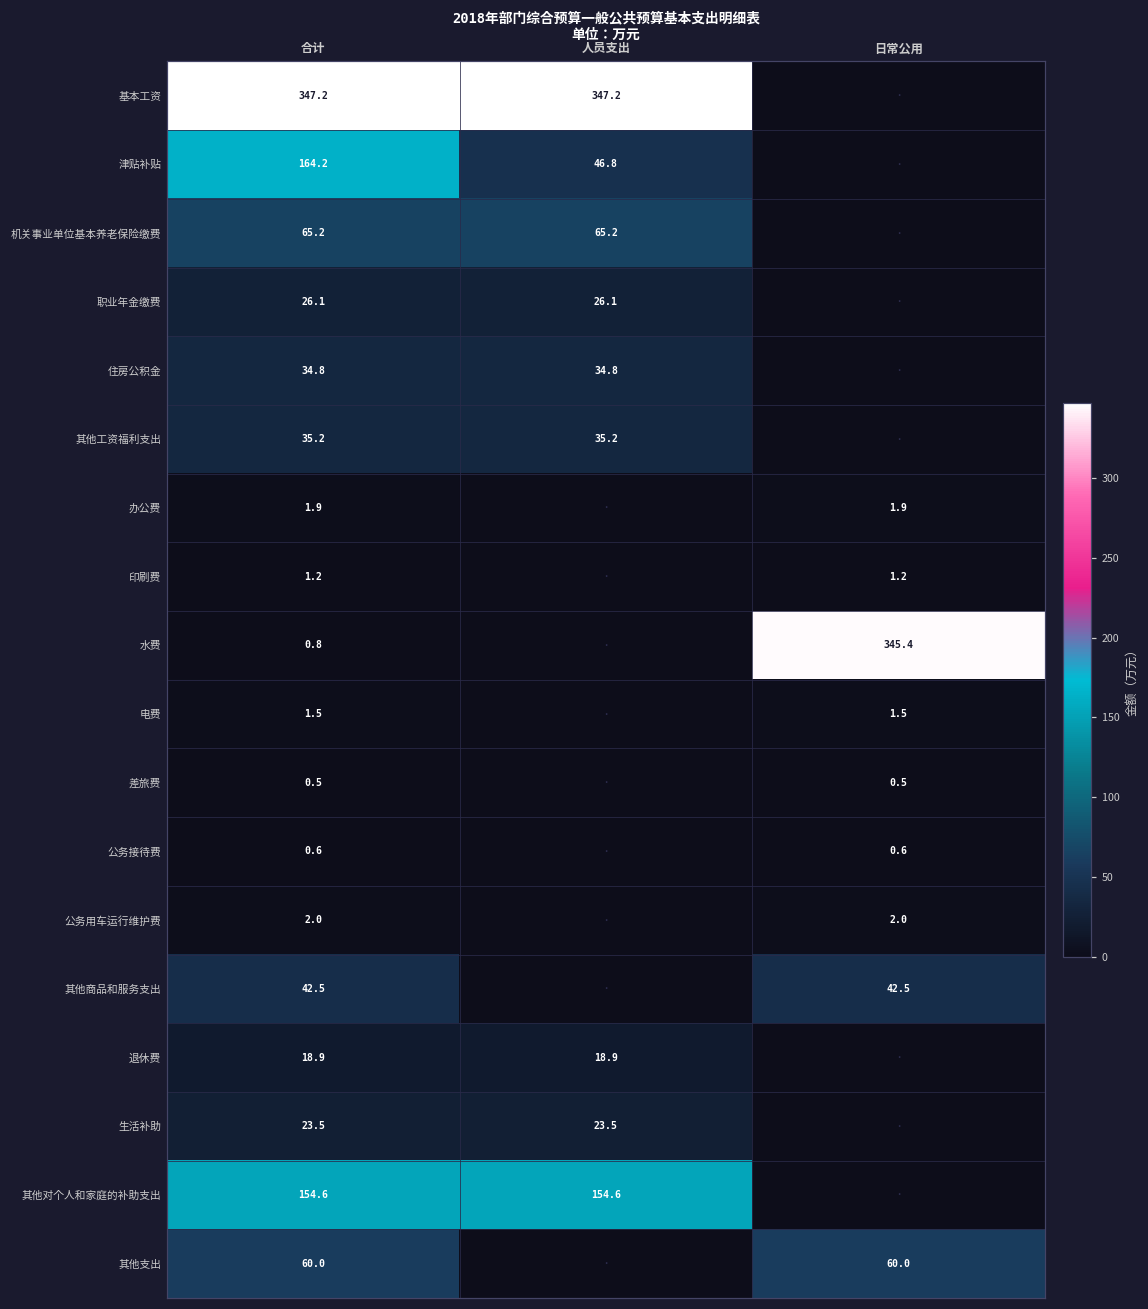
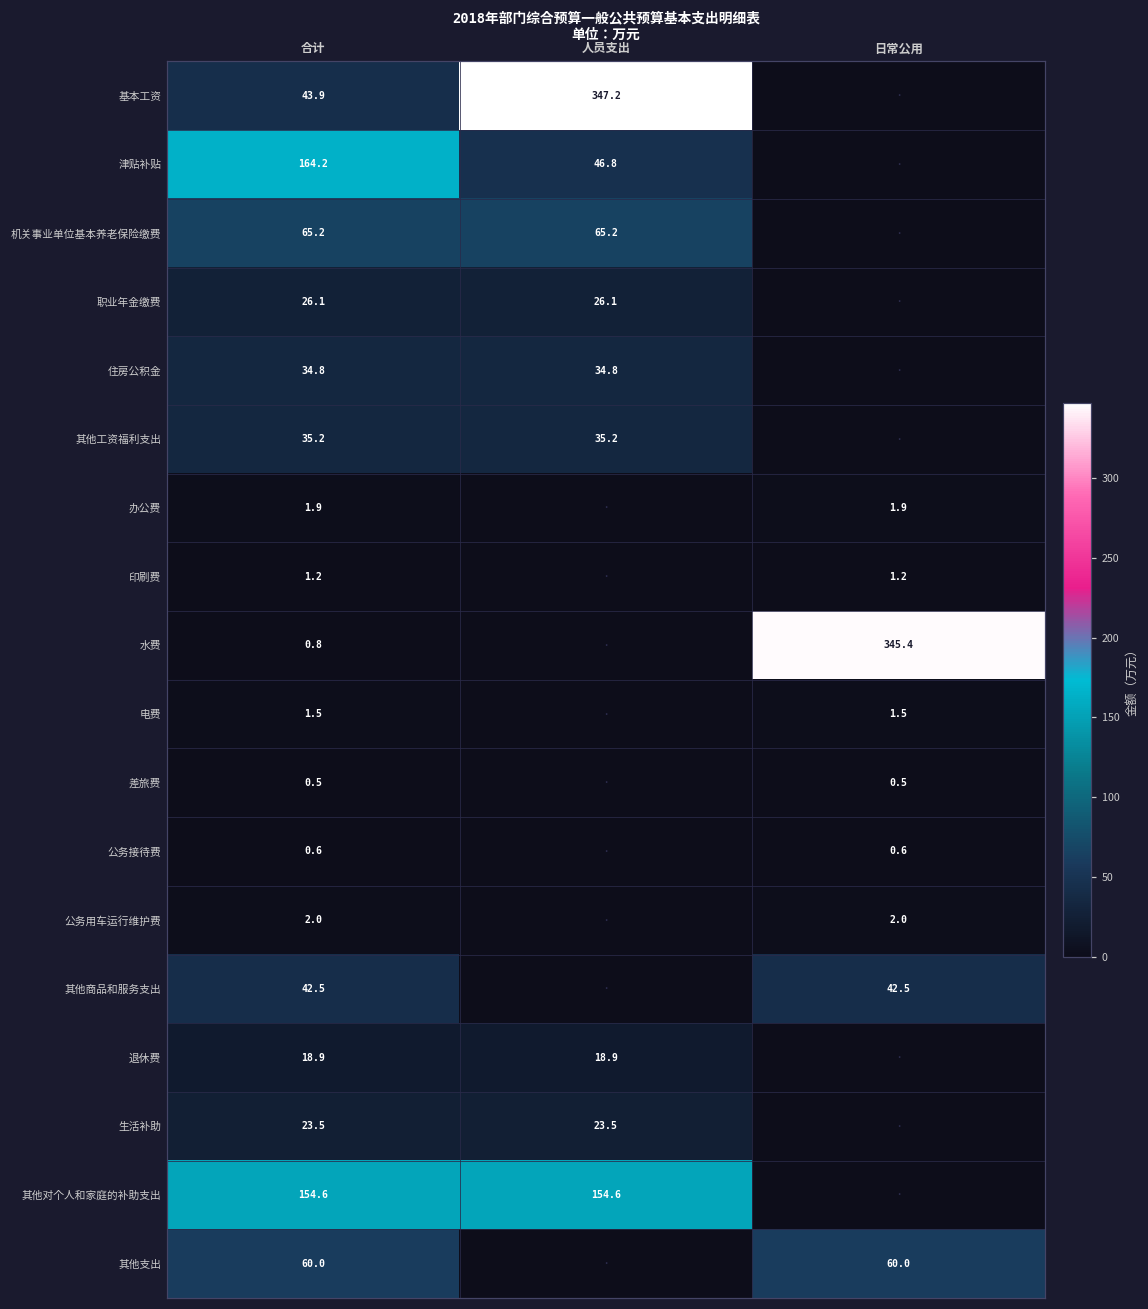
  {
    "基本工资": {
-     "合计": 347.2,
+     "合计": 43.9,
      "人员支出": 347.2
    },
    "津贴补贴": {
      "合计": 164.2,
      "人员支出": 46.8
    },
    "机关事业单位基本养老保险缴费": {
      "合计": 65.2,
      "人员支出": 65.2
    },
    "职业年金缴费": {
      "合计": 26.1,
      "人员支出": 26.1
    },
    "住房公积金": {
      "合计": 34.8,
      "人员支出": 34.8
    },
    "其他工资福利支出": {
      "合计": 35.2,
      "人员支出": 35.2
    },
    "办公费": {
      "合计": 1.9,
      "日常公用": 1.9
    },
    "印刷费": {
      "合计": 1.2,
      "日常公用": 1.2
    },
    "水费": {
      "合计": 0.8,
      "日常公用": 345.4
    },
    "电费": {
      "合计": 1.5,
      "日常公用": 1.5
    },
    "差旅费": {
      "合计": 0.5,
      "日常公用": 0.5
    },
    "公务接待费": {
      "合计": 0.6,
      "日常公用": 0.6
    },
    "公务用车运行维护费": {
      "合计": 2.0,
      "日常公用": 2.0
    },
    "其他商品和服务支出": {
      "合计": 42.5,
      "日常公用": 42.5
    },
    "退休费": {
      "合计": 18.9,
      "人员支出": 18.9
    },
    "生活补助": {
      "合计": 23.5,
      "人员支出": 23.5
    },
    "其他对个人和家庭的补助支出": {
      "合计": 154.6,
      "人员支出": 154.6
    },
    "其他支出": {
      "合计": 60.0,
      "日常公用": 60.0
    }
  }
